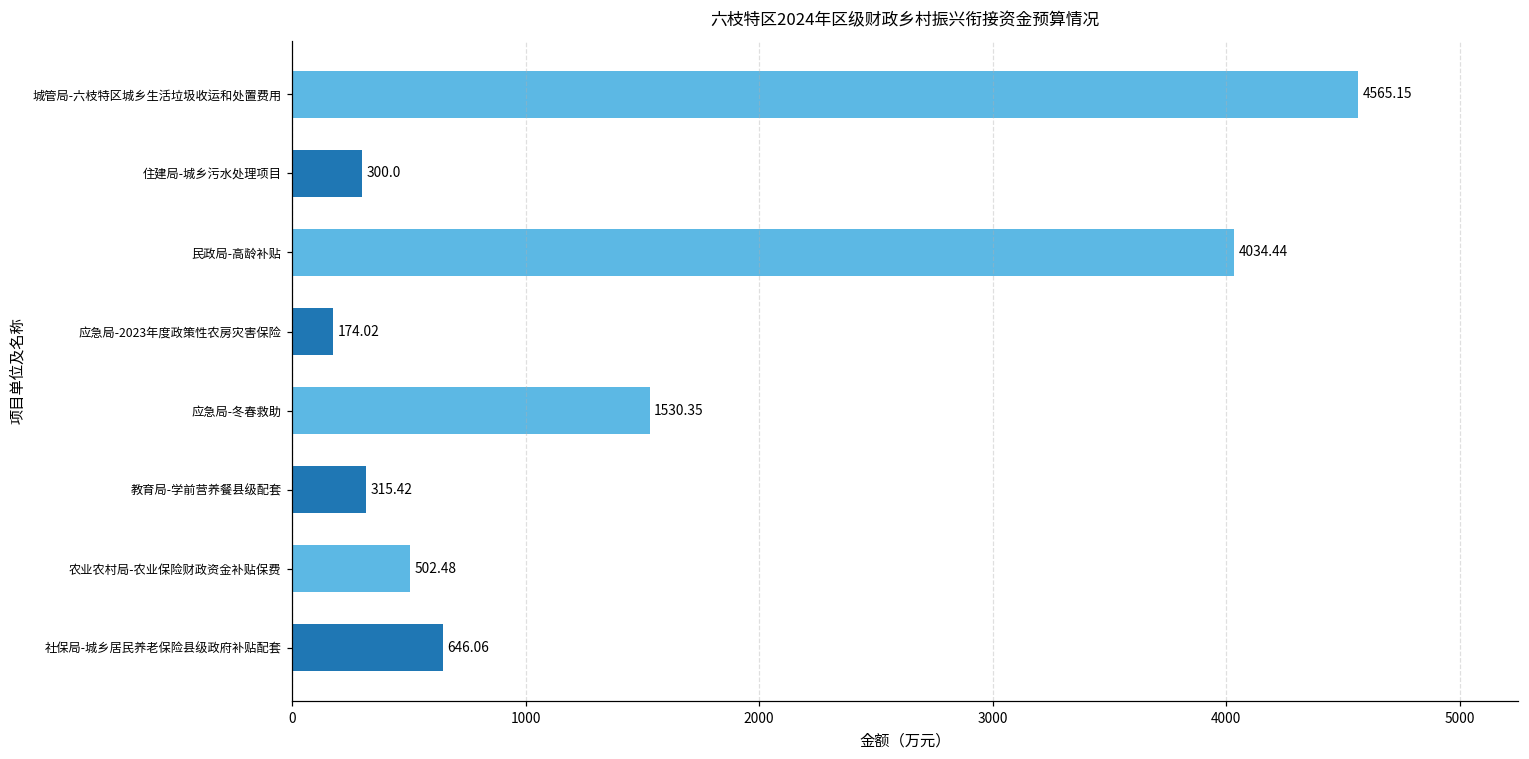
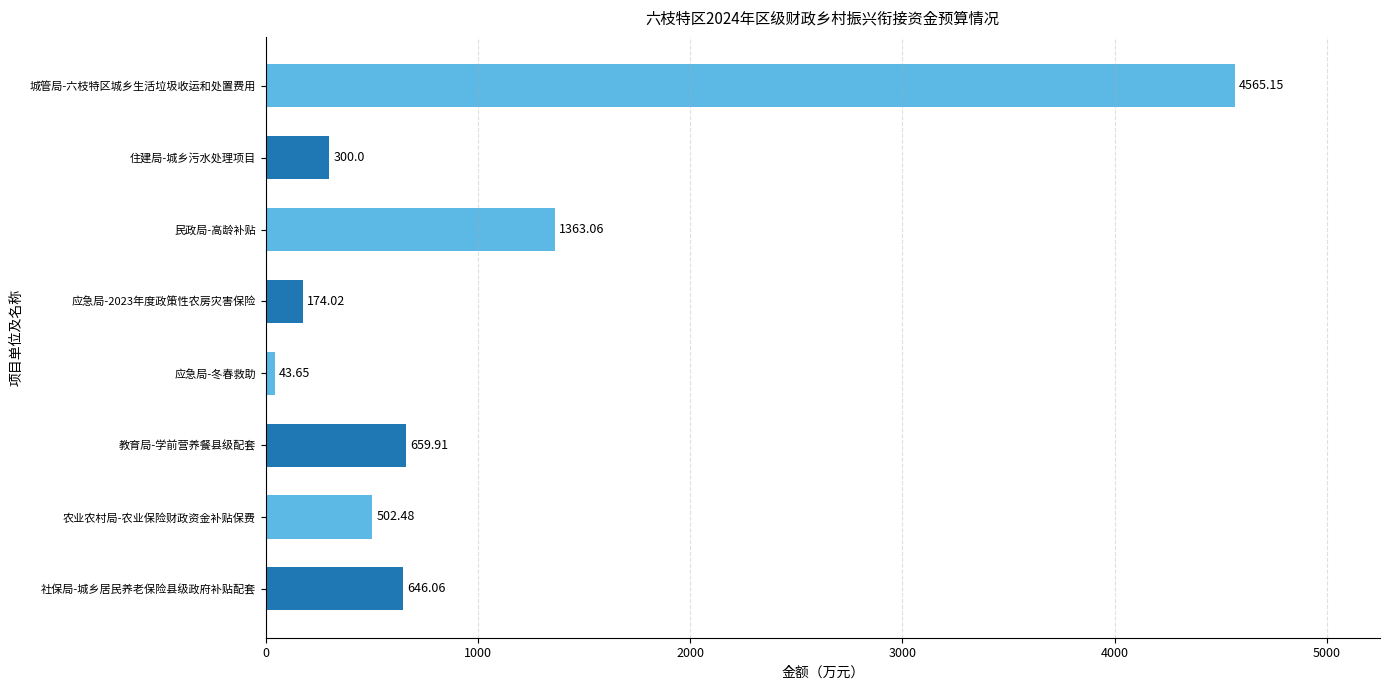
  {
    "城管局-六枝特区城乡生活垃圾收运和处置费用": 4565.15,
    "住建局-城乡污水处理项目": 300.0,
-   "民政局-高龄补贴": 4034.44,
+   "民政局-高龄补贴": 1363.06,
    "应急局-2023年度政策性农房灾害保险": 174.02,
-   "应急局-冬春救助": 1530.35,
-   "教育局-学前营养餐县级配套": 315.42,
+   "应急局-冬春救助": 43.65,
+   "教育局-学前营养餐县级配套": 659.91,
    "农业农村局-农业保险财政资金补贴保费": 502.48,
    "社保局-城乡居民养老保险县级政府补贴配套": 646.06
  }
